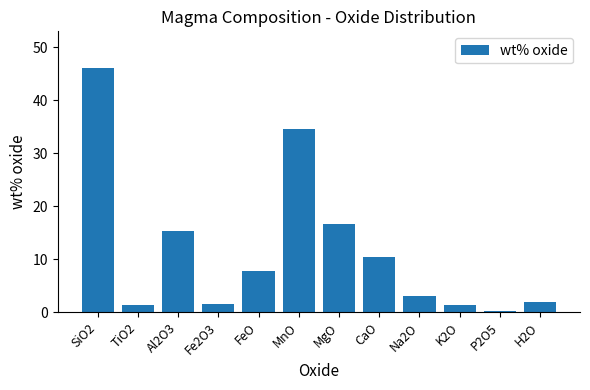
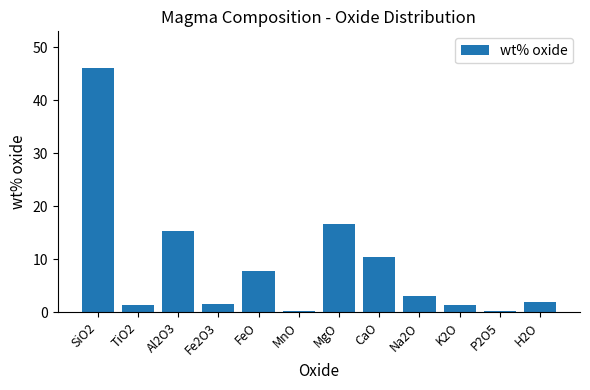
  {
    "SiO2": 46,
    "TiO2": 1,
    "Al2O3": 15,
    "Fe2O3": 2,
    "FeO": 8,
-   "MnO": 35,
+   "MnO": 0,
    "MgO": 17,
    "CaO": 11,
    "Na2O": 3,
    "K2O": 1,
    "H2O": 2
  }
